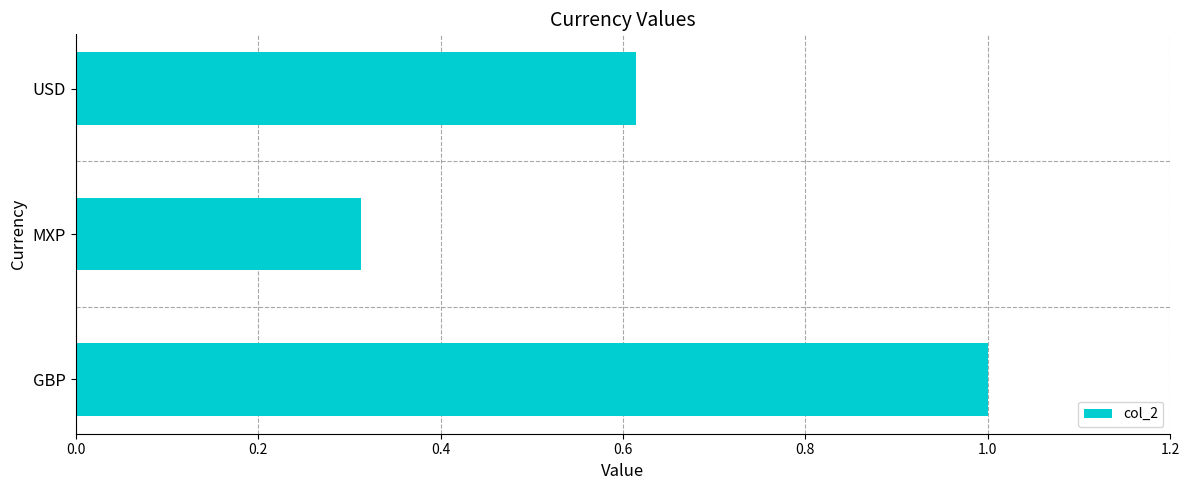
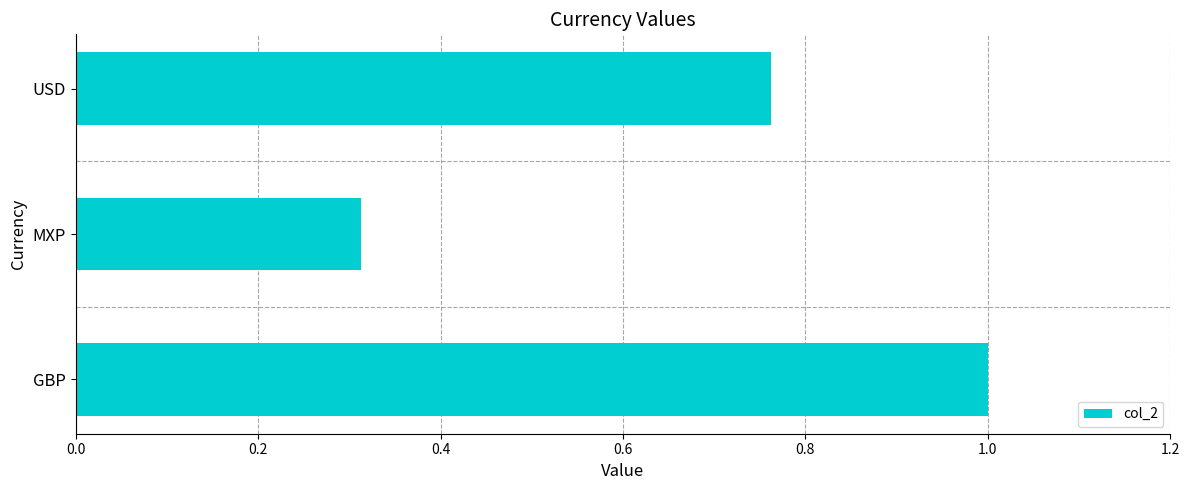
  {
-   "USD": 0.61,
+   "USD": 0.76,
    "MXP": 0.31,
    "GBP": 1.00
  }
